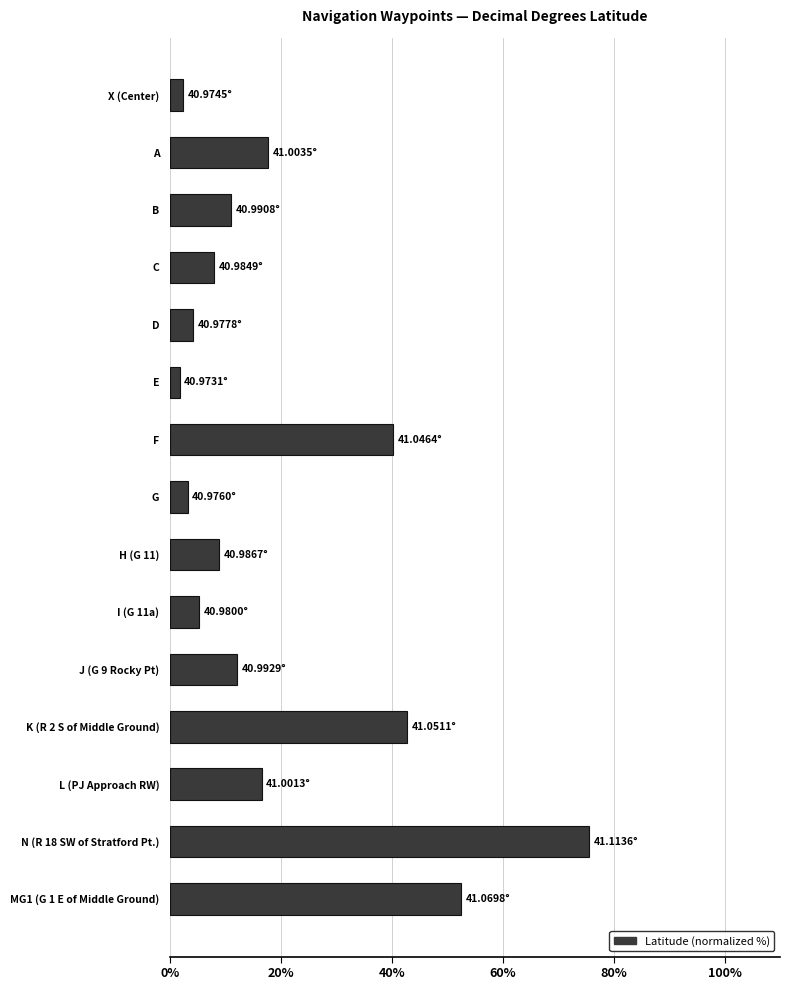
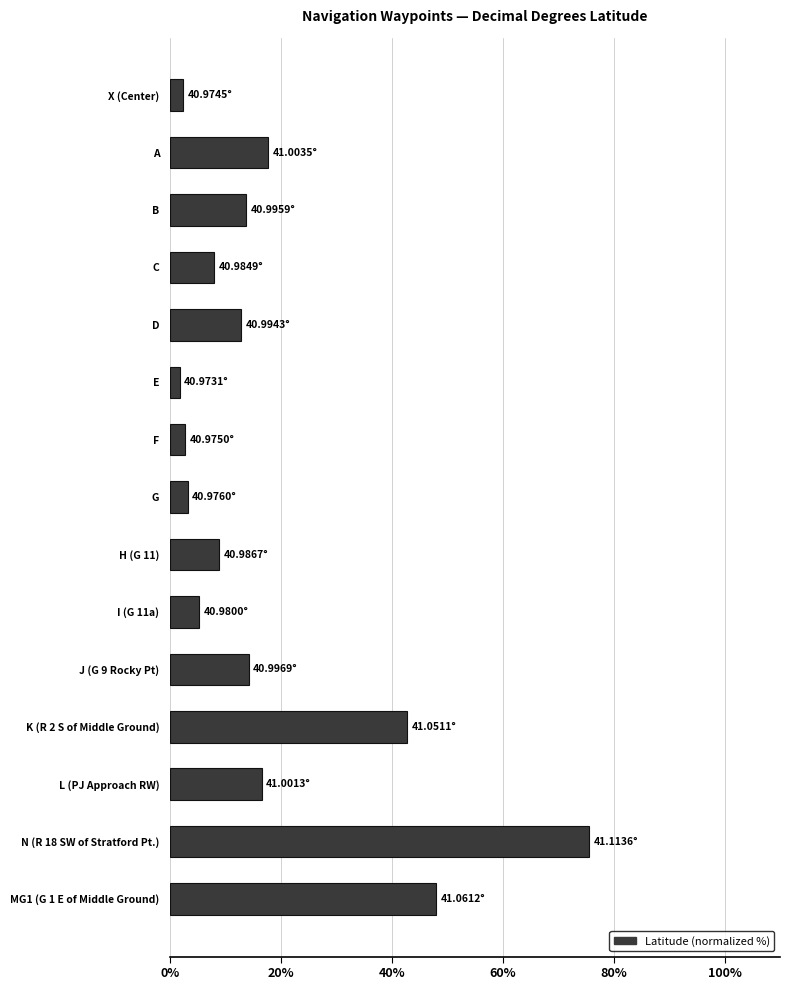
  {
-   "B": "40.9908°",
-   "D": "40.9778°",
-   "F": "41.0464°",
-   "J (G 9 Rocky Pt)": "40.9929°",
-   "MG1 (G 1 E of Middle Ground)": "41.0698°"
+   "B": "40.9959°",
+   "D": "40.9943°",
+   "F": "40.9750°",
+   "J (G 9 Rocky Pt)": "40.9969°",
+   "MG1 (G 1 E of Middle Ground)": "41.0612°"
  }
